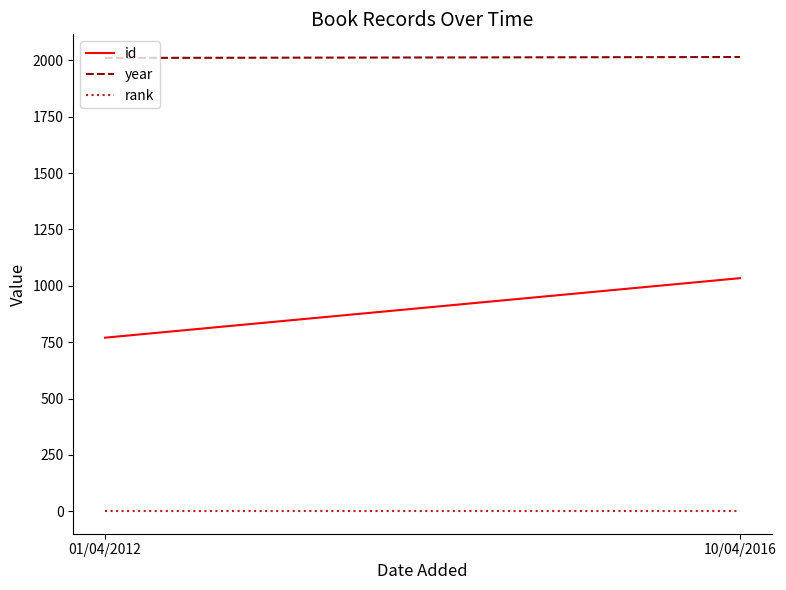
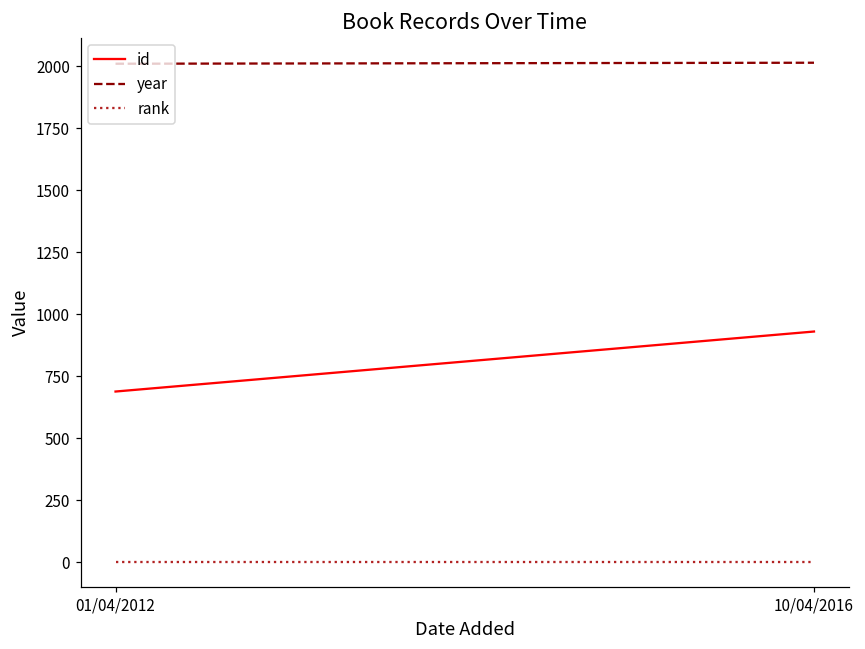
  {
    "id": {
-     "01/04/2012": 770,
-     "10/04/2016": 1030
+     "01/04/2012": 690,
+     "10/04/2016": 930
    },
    "year": {
      "10/04/2016": 2020
    },
    "rank": {
      "01/04/2012": 0,
      "10/04/2016": 0
    }
  }
